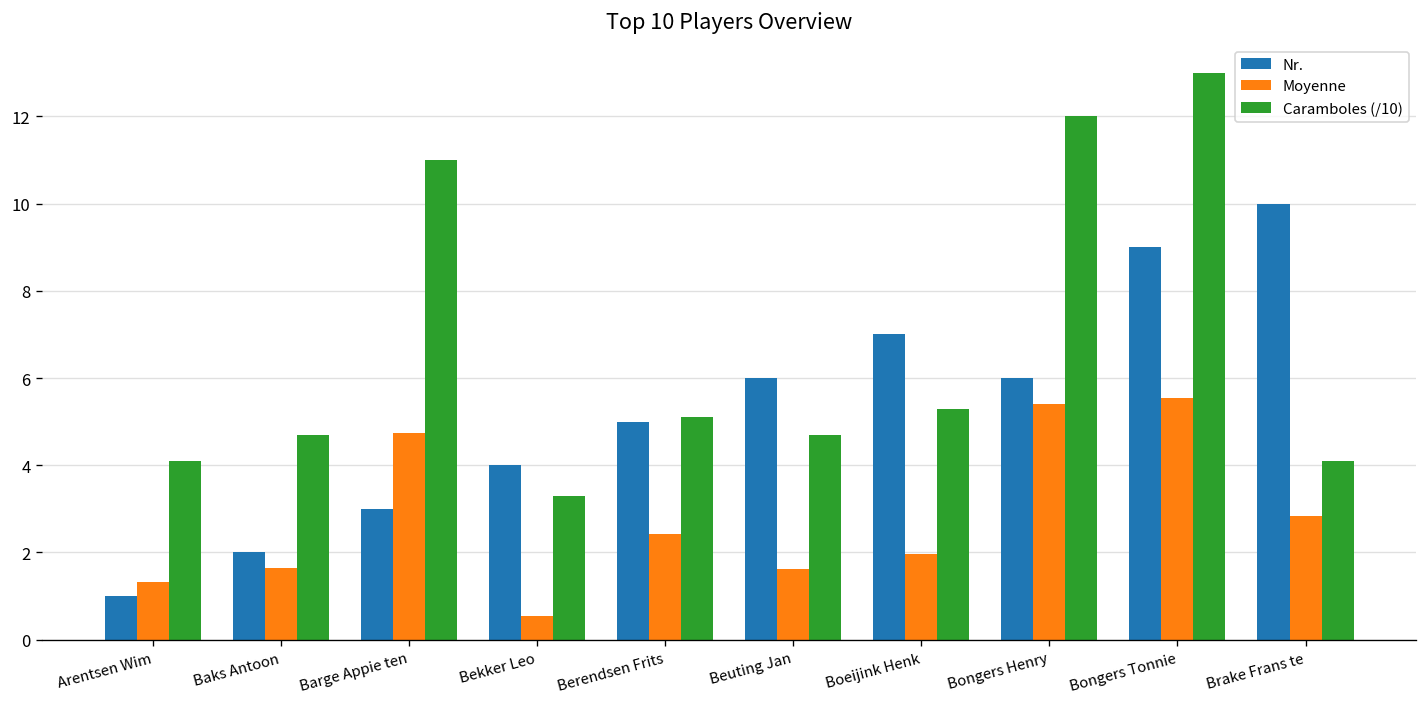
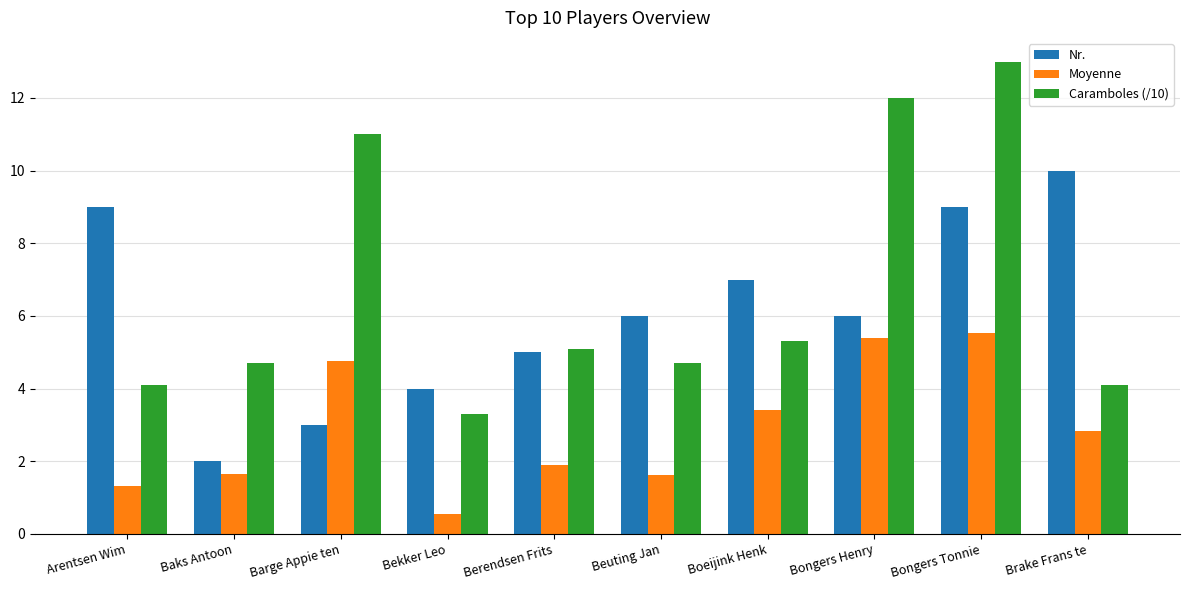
  {
    "Nr.": {
-     "Arentsen Wim": 1,
+     "Arentsen Wim": 9,
      "Baks Antoon": 2,
      "Barge Appie ten": 3,
      "Bekker Leo": 4,
      "Berendsen Frits": 5,
      "Beuting Jan": 6,
      "Boeijink Henk": 7,
      "Bongers Henry": 6,
      "Bongers Tonnie": 9,
      "Brake Frans te": 10
    },
    "Moyenne": {
      "Arentsen Wim": 1.3,
      "Baks Antoon": 1.7,
      "Barge Appie ten": 4.8,
      "Bekker Leo": 0.5,
-     "Berendsen Frits": 2.4,
+     "Berendsen Frits": 1.9,
      "Beuting Jan": 1.6,
-     "Boeijink Henk": 2.0,
+     "Boeijink Henk": 3.4,
      "Bongers Henry": 5.4,
      "Bongers Tonnie": 5.5,
      "Brake Frans te": 2.8
    }
  }
